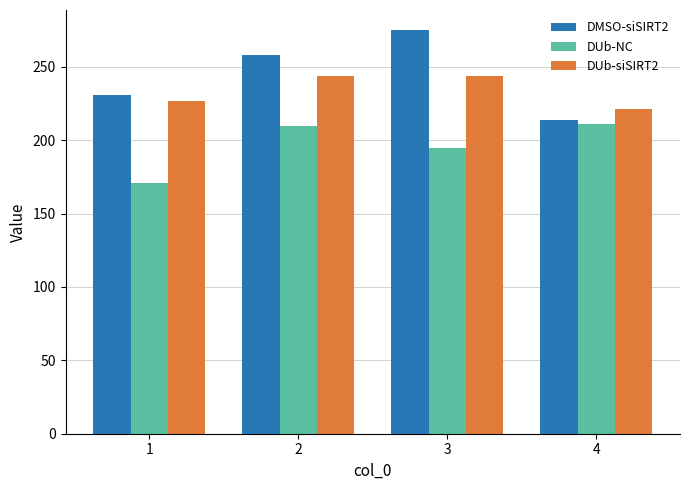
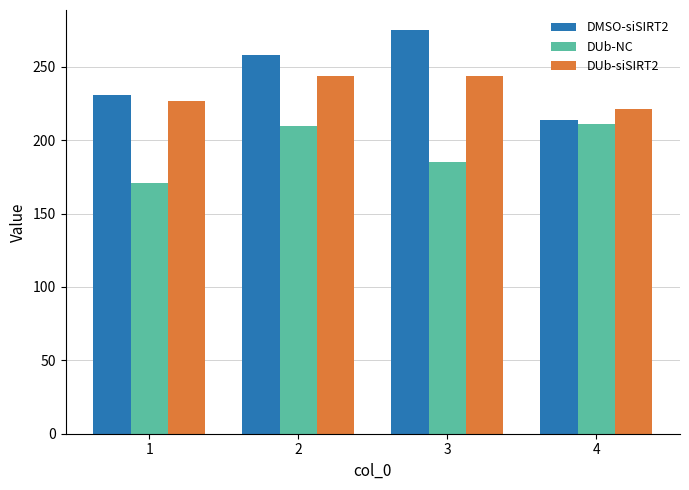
  {
    "DMSO-siSIRT2": {
      "1": 231,
      "2": 258,
      "3": 275,
      "4": 214
    },
    "DUb-NC": {
      "1": 171,
      "2": 210,
-     "3": 195,
+     "3": 185,
      "4": 211
    },
    "DUb-siSIRT2": {
      "1": 227,
      "2": 244,
      "3": 244,
      "4": 221
    }
  }
